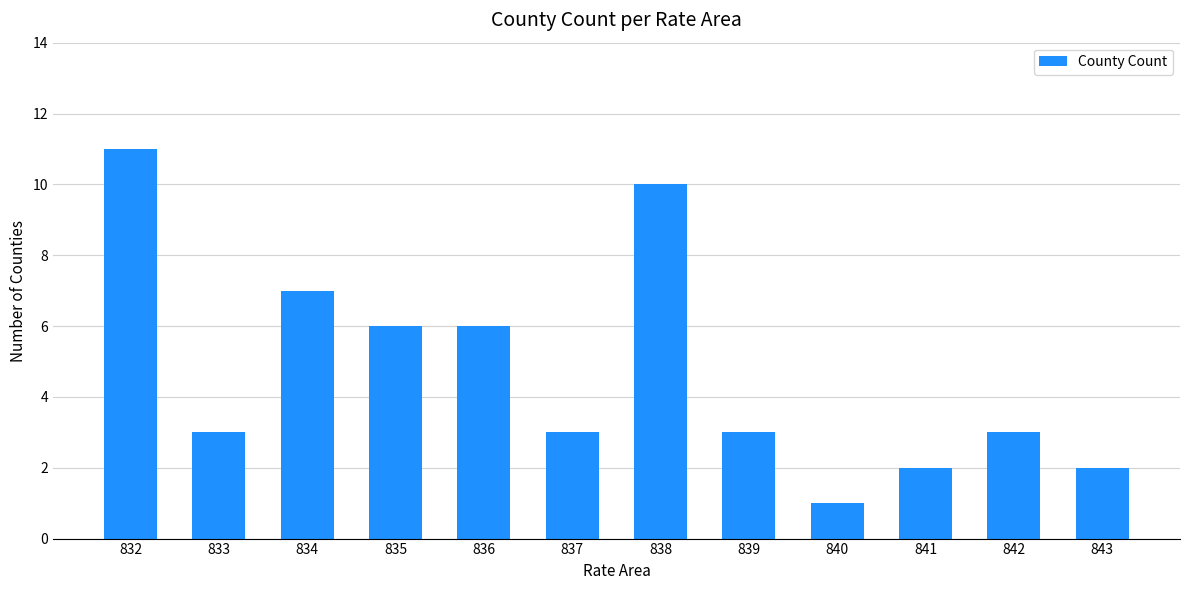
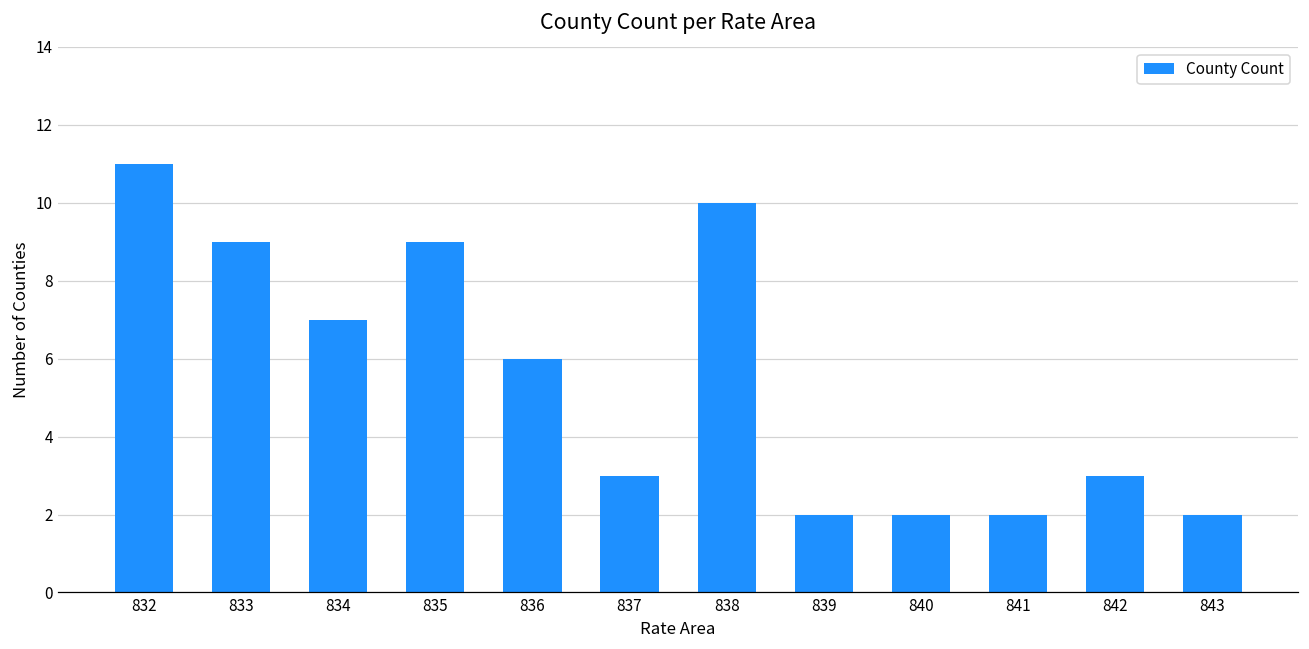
  {
    "832": 11,
-   "833": 3,
+   "833": 9,
    "834": 7,
-   "835": 6,
+   "835": 9,
    "836": 6,
    "837": 3,
    "838": 10,
-   "839": 3,
-   "840": 1,
+   "839": 2,
+   "840": 2,
    "841": 2,
    "842": 3,
    "843": 2
  }
